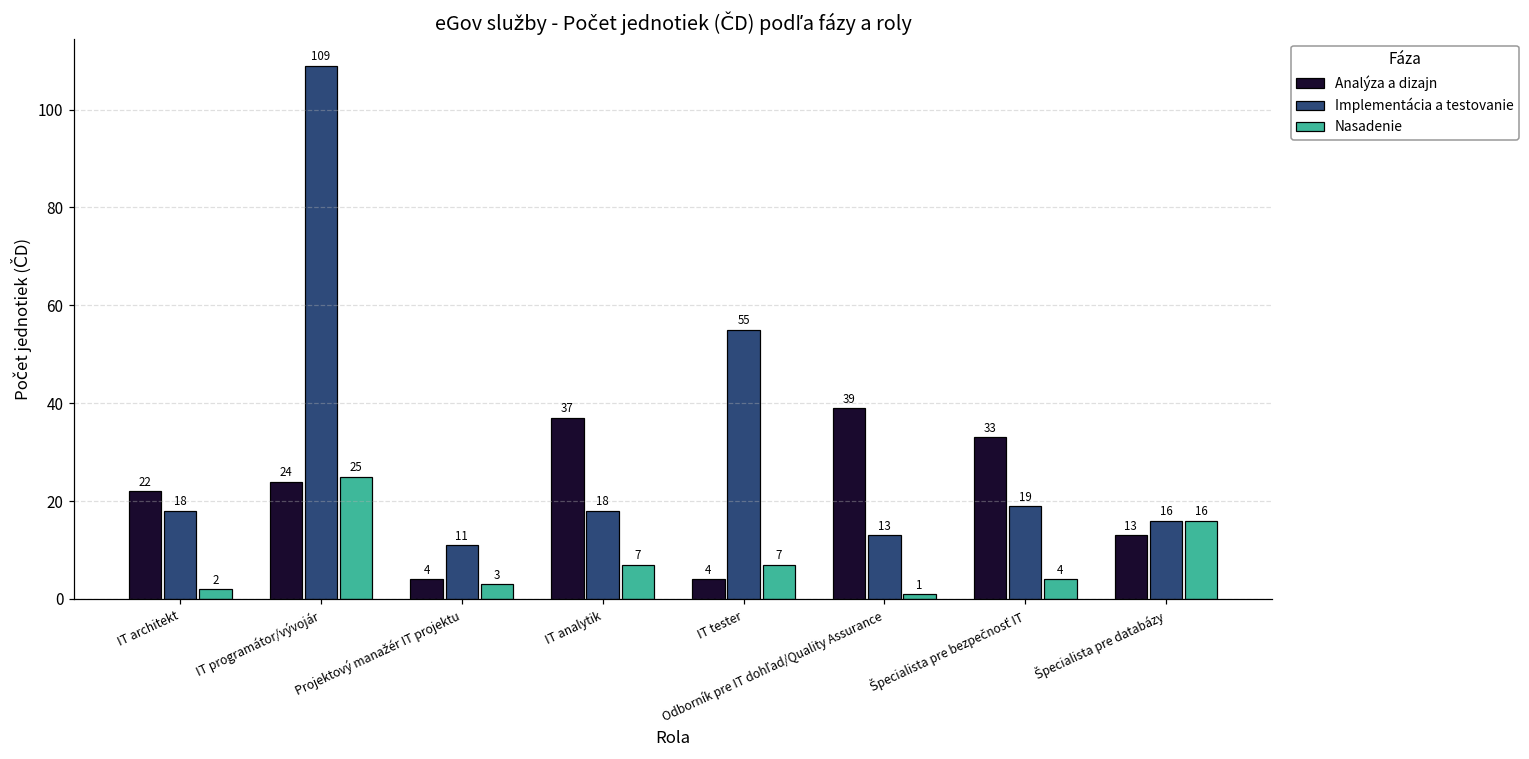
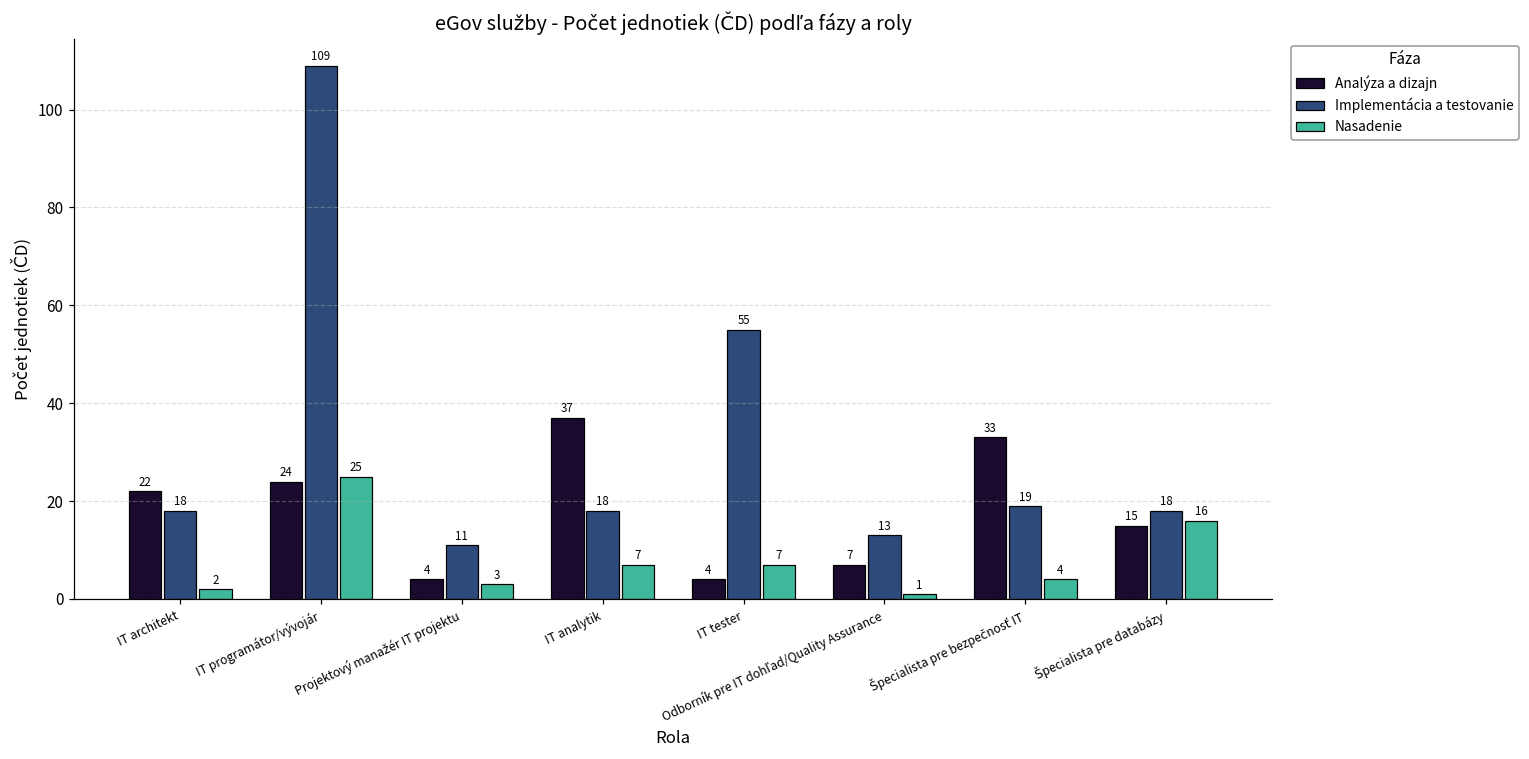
  {
    "Analýza a dizajn": {
      "IT architekt": 22,
      "IT programátor/vývojár": 24,
      "Projektový manažér IT projektu": 4,
      "IT analytik": 37,
      "IT tester": 4,
-     "Odborník pre IT dohľad/Quality Assurance": 39,
+     "Odborník pre IT dohľad/Quality Assurance": 7,
      "Špecialista pre bezpečnosť IT": 33,
-     "Špecialista pre databázy": 13
+     "Špecialista pre databázy": 15
    },
    "Implementácia a testovanie": {
      "IT architekt": 18,
      "IT programátor/vývojár": 109,
      "Projektový manažér IT projektu": 11,
      "IT analytik": 18,
      "IT tester": 55,
      "Odborník pre IT dohľad/Quality Assurance": 13,
      "Špecialista pre bezpečnosť IT": 19,
-     "Špecialista pre databázy": 16
+     "Špecialista pre databázy": 18
    },
    "Nasadenie": {
      "IT architekt": 2,
      "IT programátor/vývojár": 25,
      "Projektový manažér IT projektu": 3,
      "IT analytik": 7,
      "IT tester": 7,
      "Odborník pre IT dohľad/Quality Assurance": 1,
      "Špecialista pre bezpečnosť IT": 4,
      "Špecialista pre databázy": 16
    }
  }
